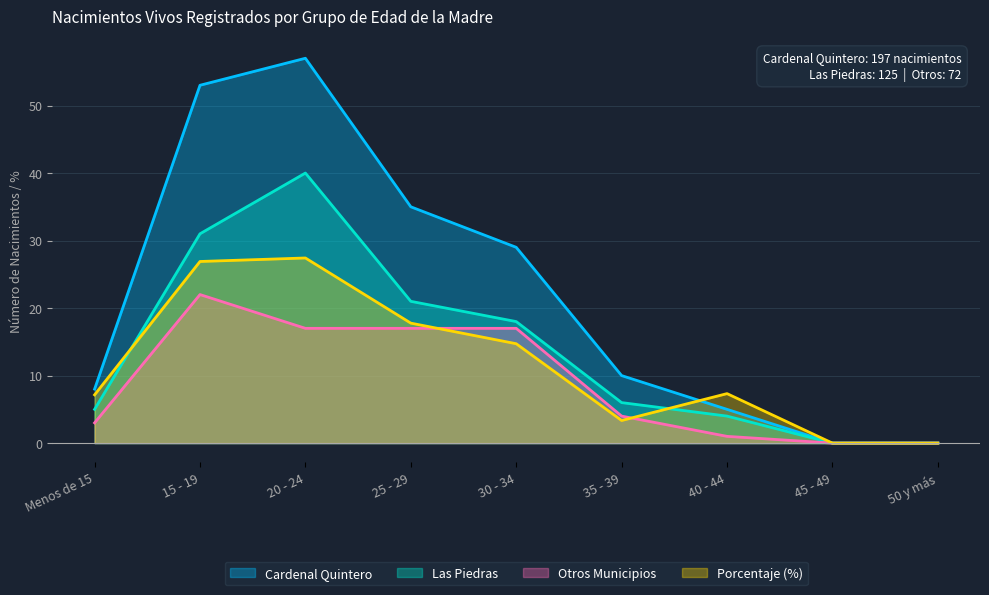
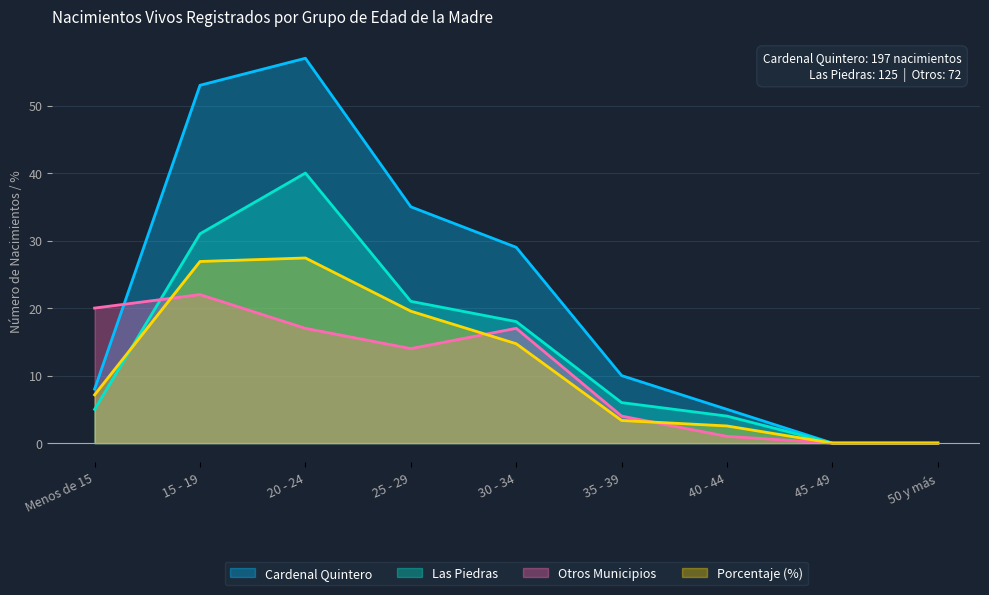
  {
    "Otros Municipios": {
-     "Menos de 15": 3,
+     "Menos de 15": 20,
      "15 - 19": 22,
      "20 - 24": 17,
-     "25 - 29": 17,
+     "25 - 29": 14,
      "30 - 34": 17,
      "35 - 39": 4,
      "40 - 44": 1
    },
    "Porcentaje (%)": {
      "Menos de 15": 7,
      "15 - 19": 27,
      "20 - 24": 27,
-     "25 - 29": 18,
+     "25 - 29": 20,
      "30 - 34": 15,
      "35 - 39": 3,
-     "40 - 44": 7
+     "40 - 44": 3
    }
  }
